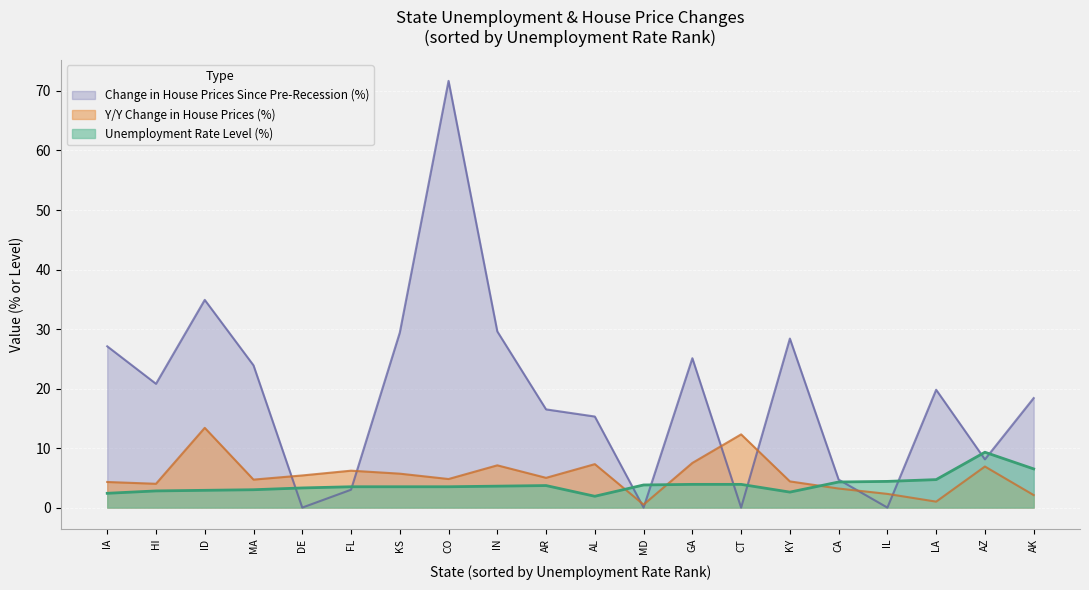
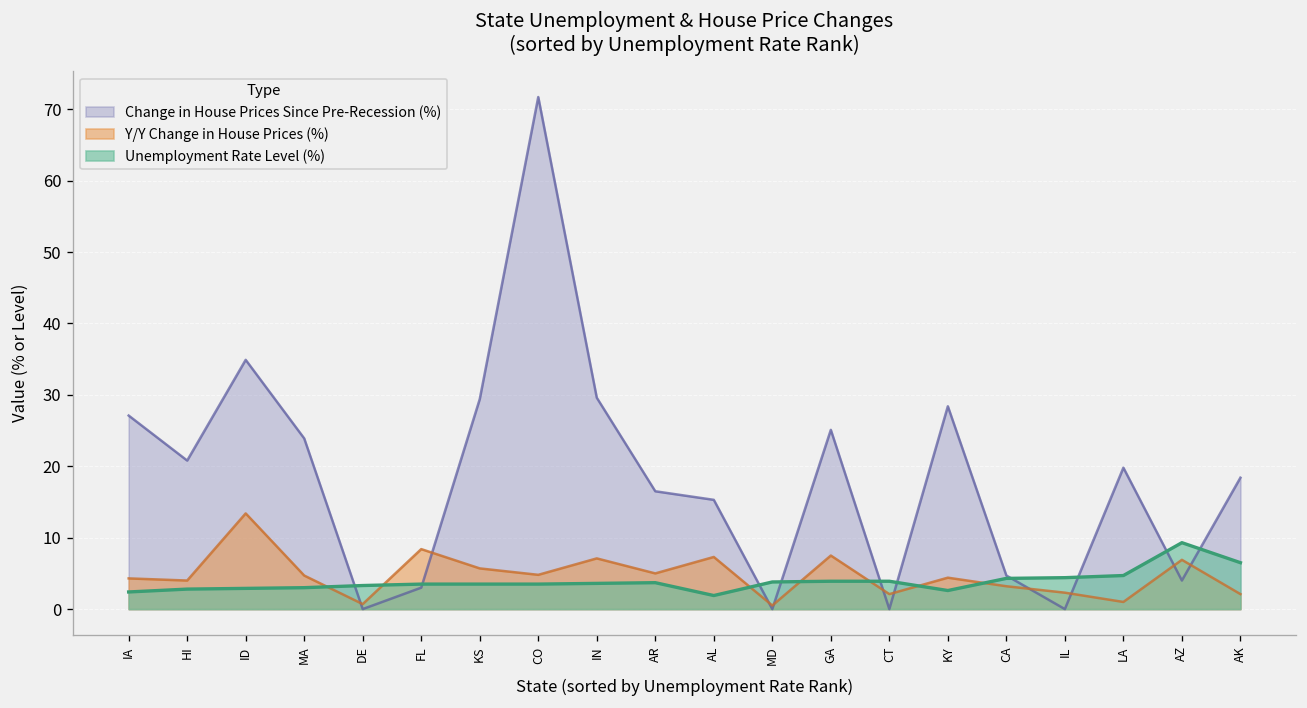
  {
    "Change in House Prices Since Pre-Recession (%)": {
      "IA": 27,
      "HI": 21,
      "ID": 35,
      "MA": 24,
      "DE": 0,
      "FL": 3,
      "KS": 29,
      "CO": 72,
      "IN": 30,
      "AR": 17,
      "AL": 15,
      "MD": 0,
      "GA": 25,
      "CT": 0,
      "KY": 28,
      "IL": 0,
      "LA": 20,
-     "AZ": 8,
+     "AZ": 4,
      "AK": 18
    },
    "Y/Y Change in House Prices (%)": {
      "IA": 4,
      "HI": 4,
      "ID": 13,
      "MA": 5,
-     "DE": 5,
-     "FL": 6,
+     "DE": 1,
+     "FL": 8,
      "KS": 6,
      "CO": 5,
      "IN": 7,
      "AR": 5,
      "AL": 7,
      "MD": 1,
      "GA": 8,
-     "CT": 12,
+     "CT": 2,
      "KY": 4,
      "CA": 3,
      "IL": 2,
      "LA": 1,
      "AZ": 7,
      "AK": 2
    },
    "Unemployment Rate Level (%)": {
      "IA": 2,
      "HI": 3,
      "ID": 3,
      "MA": 3,
      "DE": 3,
      "FL": 4,
      "KS": 4,
      "CO": 4,
      "IN": 4,
      "AR": 4,
      "AL": 2,
      "MD": 4,
      "GA": 4,
      "CT": 4,
      "KY": 3,
      "IL": 4,
      "LA": 5,
      "AZ": 9,
      "AK": 7
    }
  }
